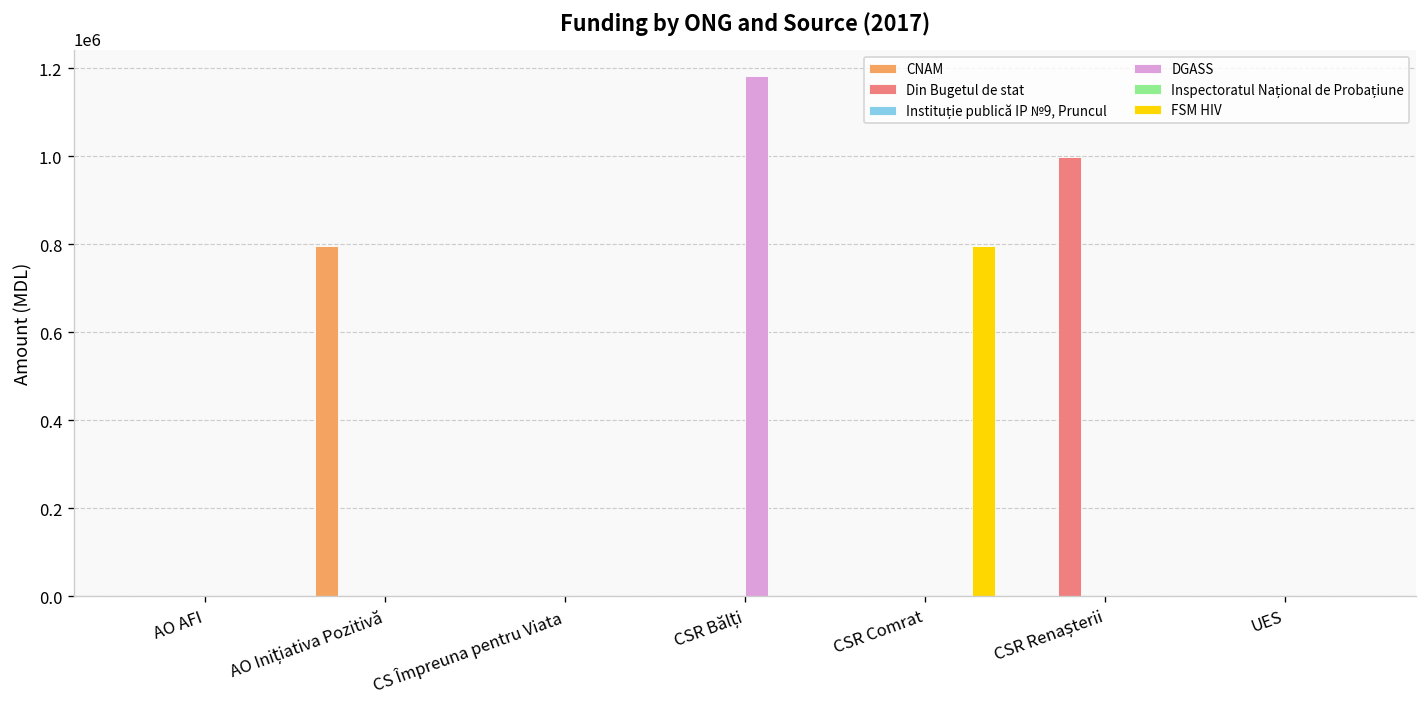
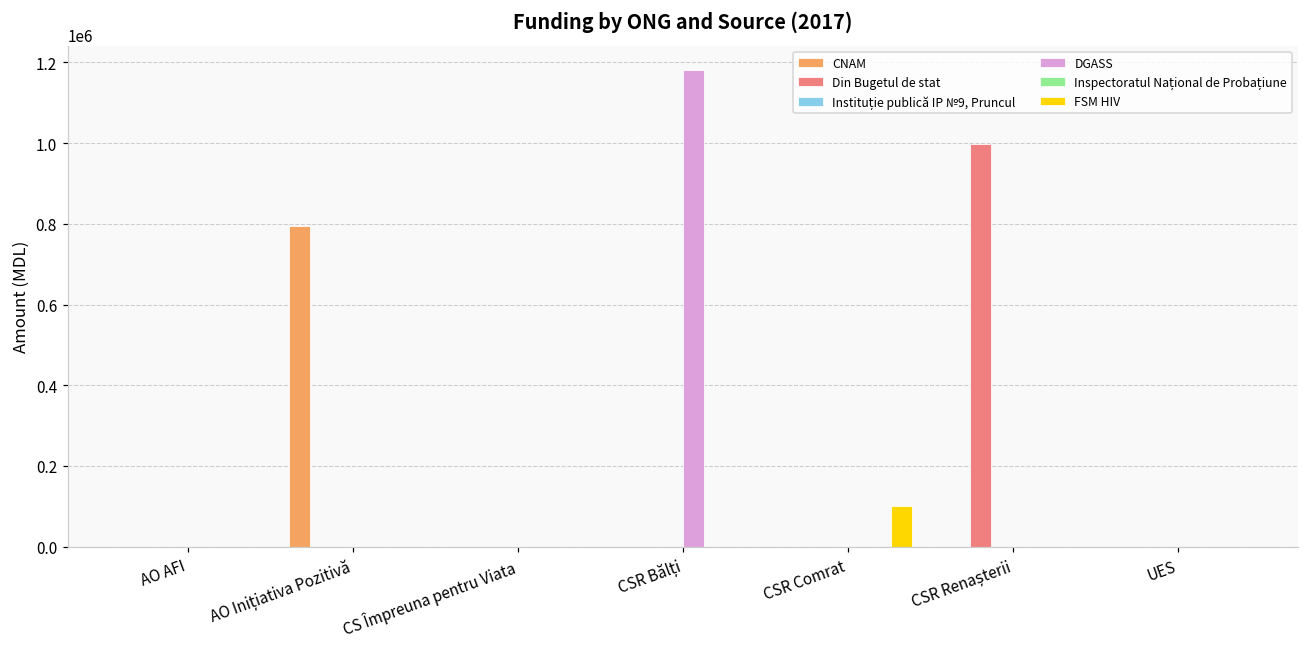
  {
    "Instituție publică IP №9, Pruncul": {
      "AO AFI": 0,
      "AO Inițiativa Pozitivă": 0,
      "CS Împreuna pentru Viata": 0,
      "CSR Bălți": 0,
      "CSR Comrat": 0,
      "CSR Renașterii": 0,
      "UES": 0
    },
    "DGASS": {
      "AO AFI": 0,
      "AO Inițiativa Pozitivă": 0,
      "CS Împreuna pentru Viata": 0,
      "CSR Bălți": 1180000,
      "CSR Comrat": 0,
      "CSR Renașterii": 0,
      "UES": 0
    },
    "Inspectoratul Național de Probațiune": {
      "AO AFI": 0,
      "AO Inițiativa Pozitivă": 0,
      "CS Împreuna pentru Viata": 0,
      "CSR Bălți": 0,
      "CSR Comrat": 0,
      "CSR Renașterii": 0,
      "UES": 0
    },
    "FSM HIV": {
      "AO AFI": 0,
      "AO Inițiativa Pozitivă": 0,
      "CS Împreuna pentru Viata": 0,
      "CSR Bălți": 0,
-     "CSR Comrat": 800000,
+     "CSR Comrat": 100000,
      "CSR Renașterii": 0,
      "UES": 0
    }
  }
